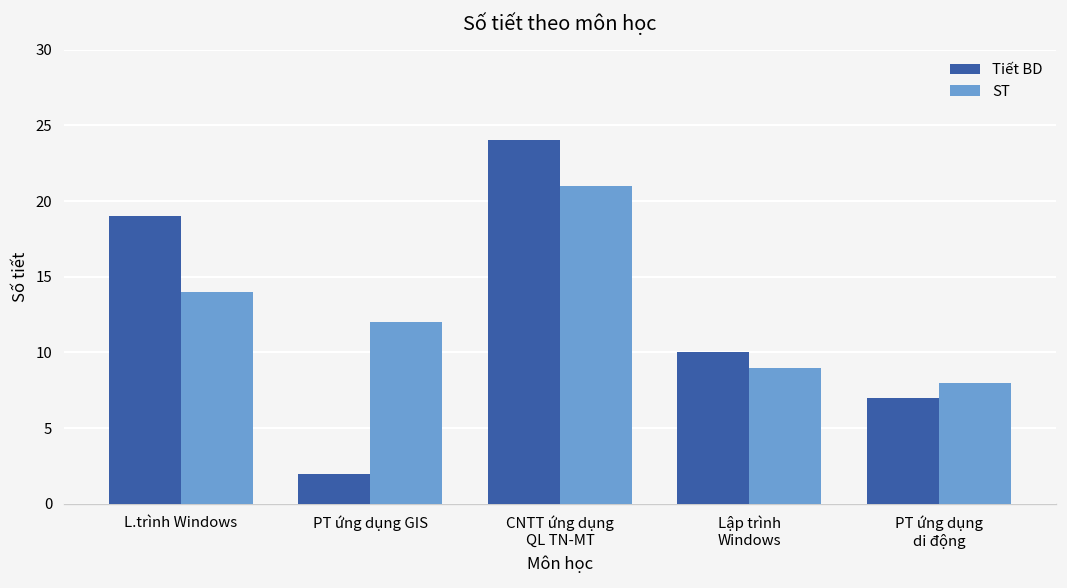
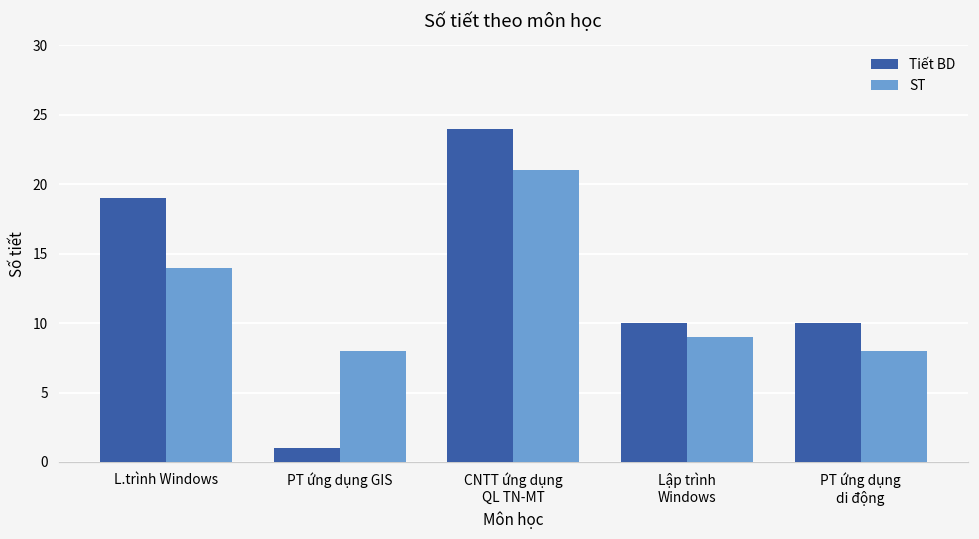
  {
    "Tiết BD": {
      "L.trình Windows": 19,
-     "PT ứng dụng GIS": 2,
+     "PT ứng dụng GIS": 1,
      "CNTT ứng dụng QL TN-MT": 24,
      "Lập trình Windows": 10,
-     "PT ứng dụng di động": 7
+     "PT ứng dụng di động": 10
    },
    "ST": {
      "L.trình Windows": 14,
-     "PT ứng dụng GIS": 12,
+     "PT ứng dụng GIS": 8,
      "CNTT ứng dụng QL TN-MT": 21,
      "Lập trình Windows": 9,
      "PT ứng dụng di động": 8
    }
  }
